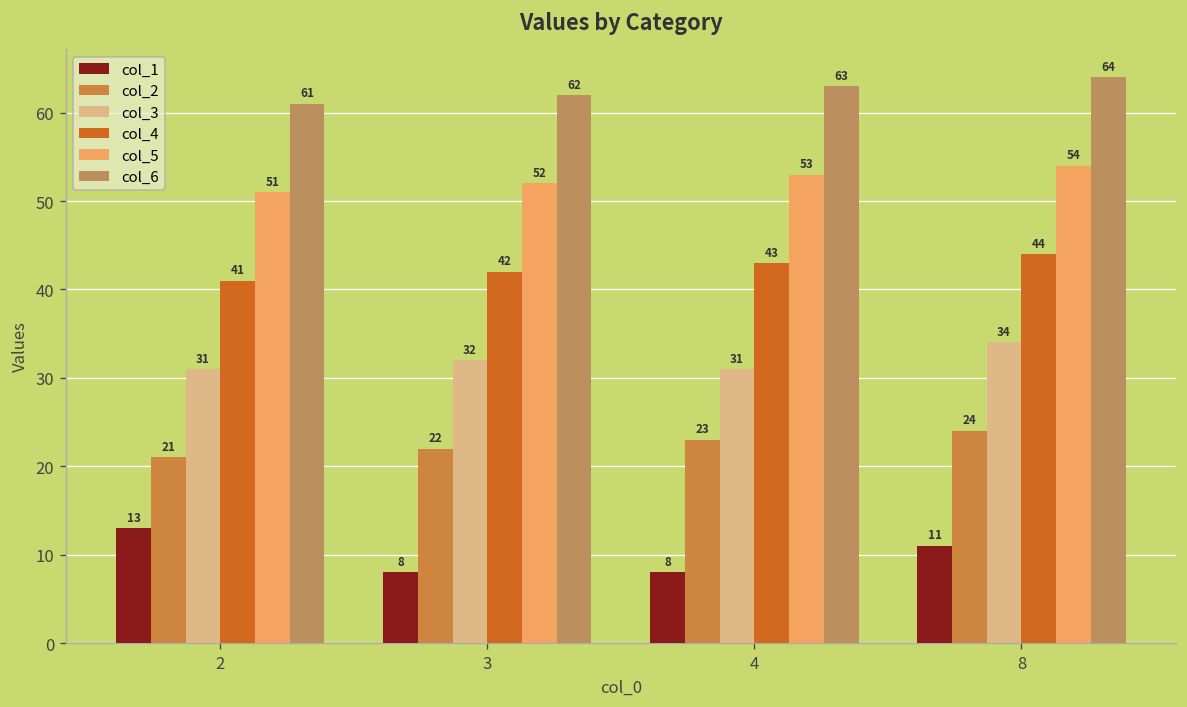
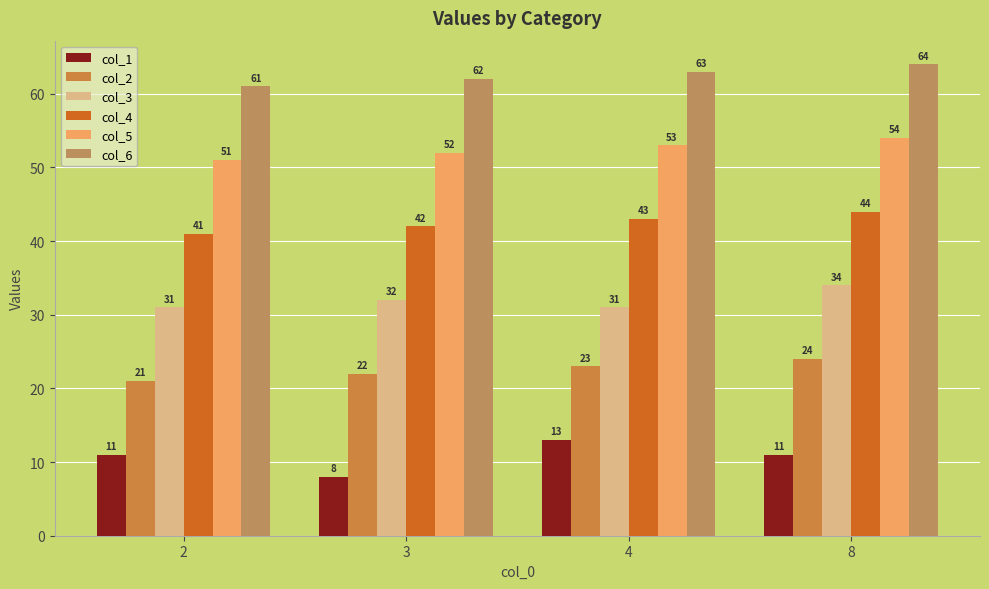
  {
    "col_1": {
-     "2": 13,
+     "2": 11,
      "3": 8,
-     "4": 8,
+     "4": 13,
      "8": 11
    }
  }
